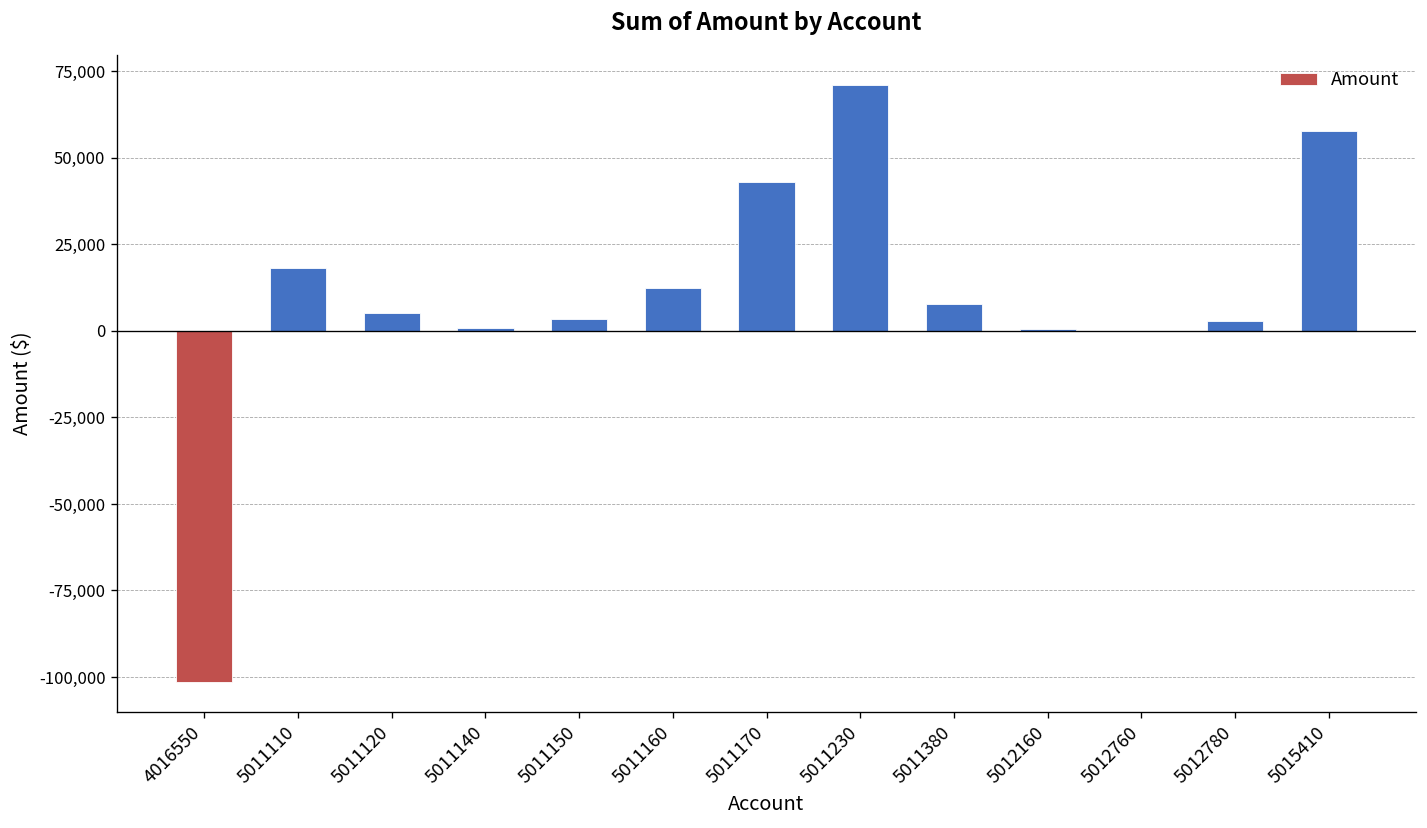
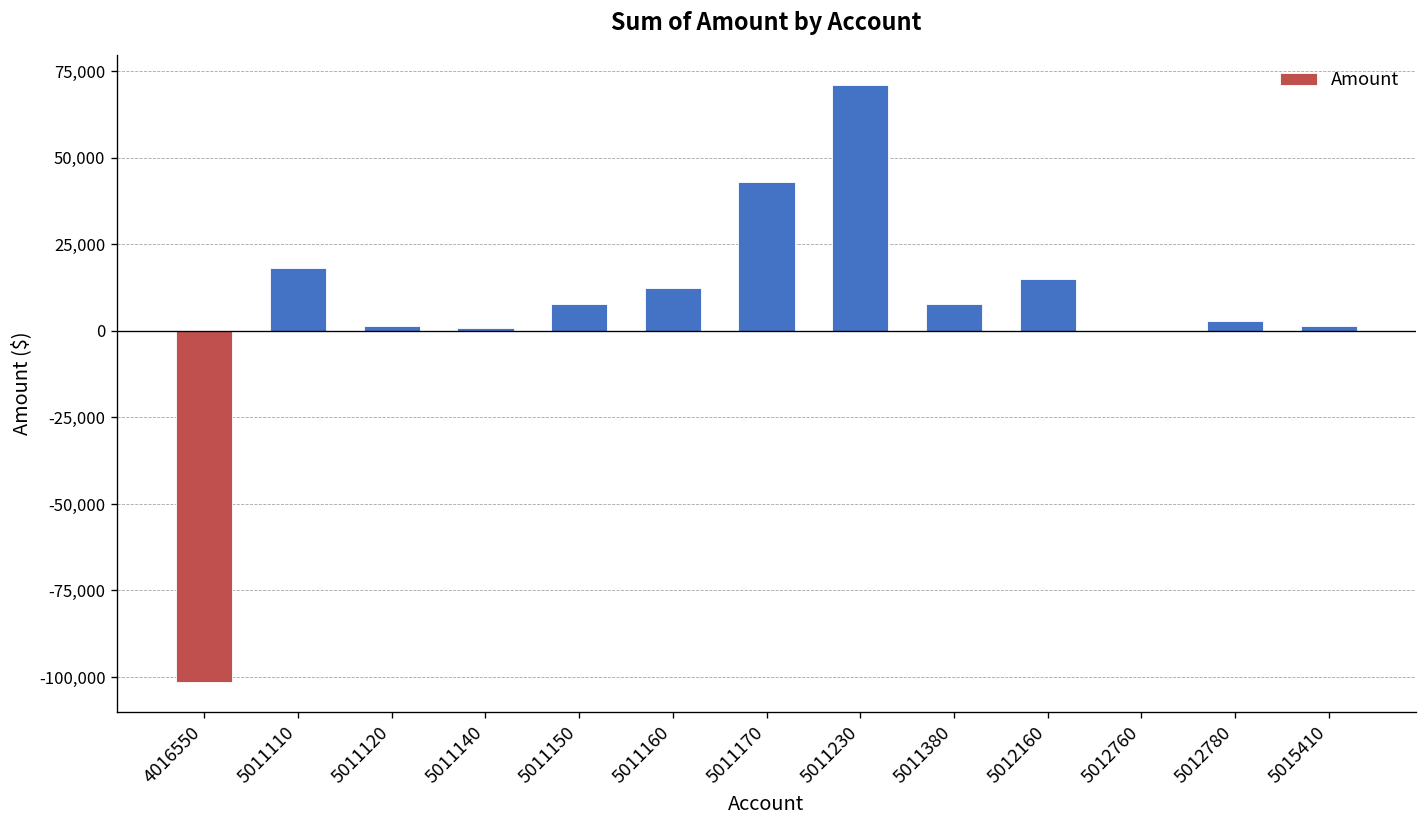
  {
    "4016550": "-102,000",
    "5011110": "18,000",
-   "5011120": "5,000",
+   "5011120": "2,000",
    "5011140": "1,000",
-   "5011150": "3,000",
+   "5011150": "8,000",
    "5011160": "12,000",
    "5011170": "43,000",
    "5011230": "71,000",
    "5011380": "8,000",
-   "5012160": "1,000",
+   "5012160": "15,000",
    "5012780": "3,000",
-   "5015410": "58,000"
+   "5015410": "2,000"
  }
